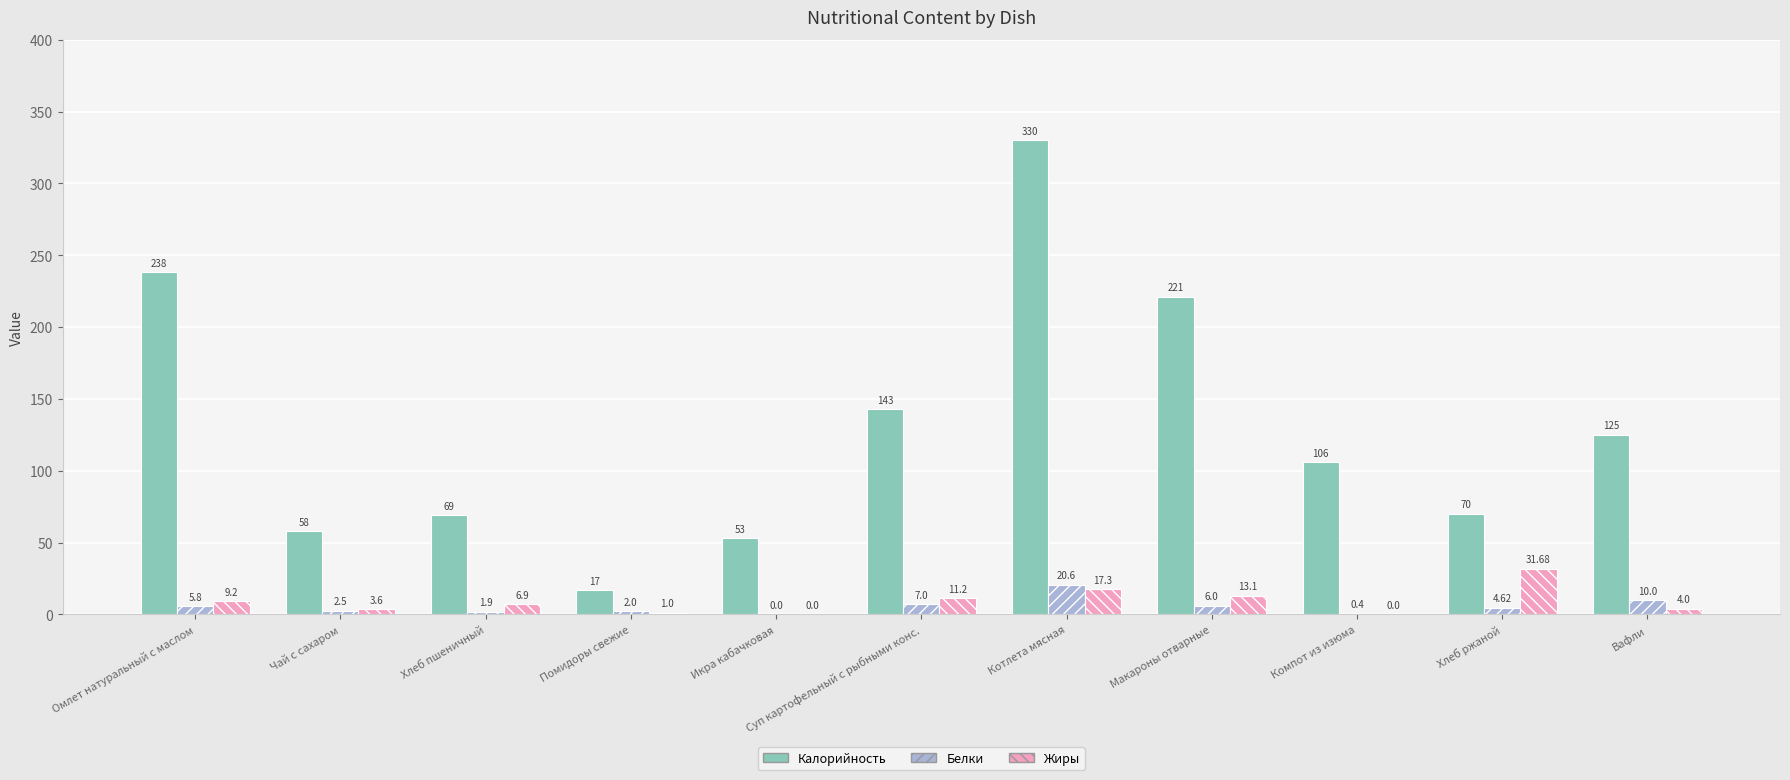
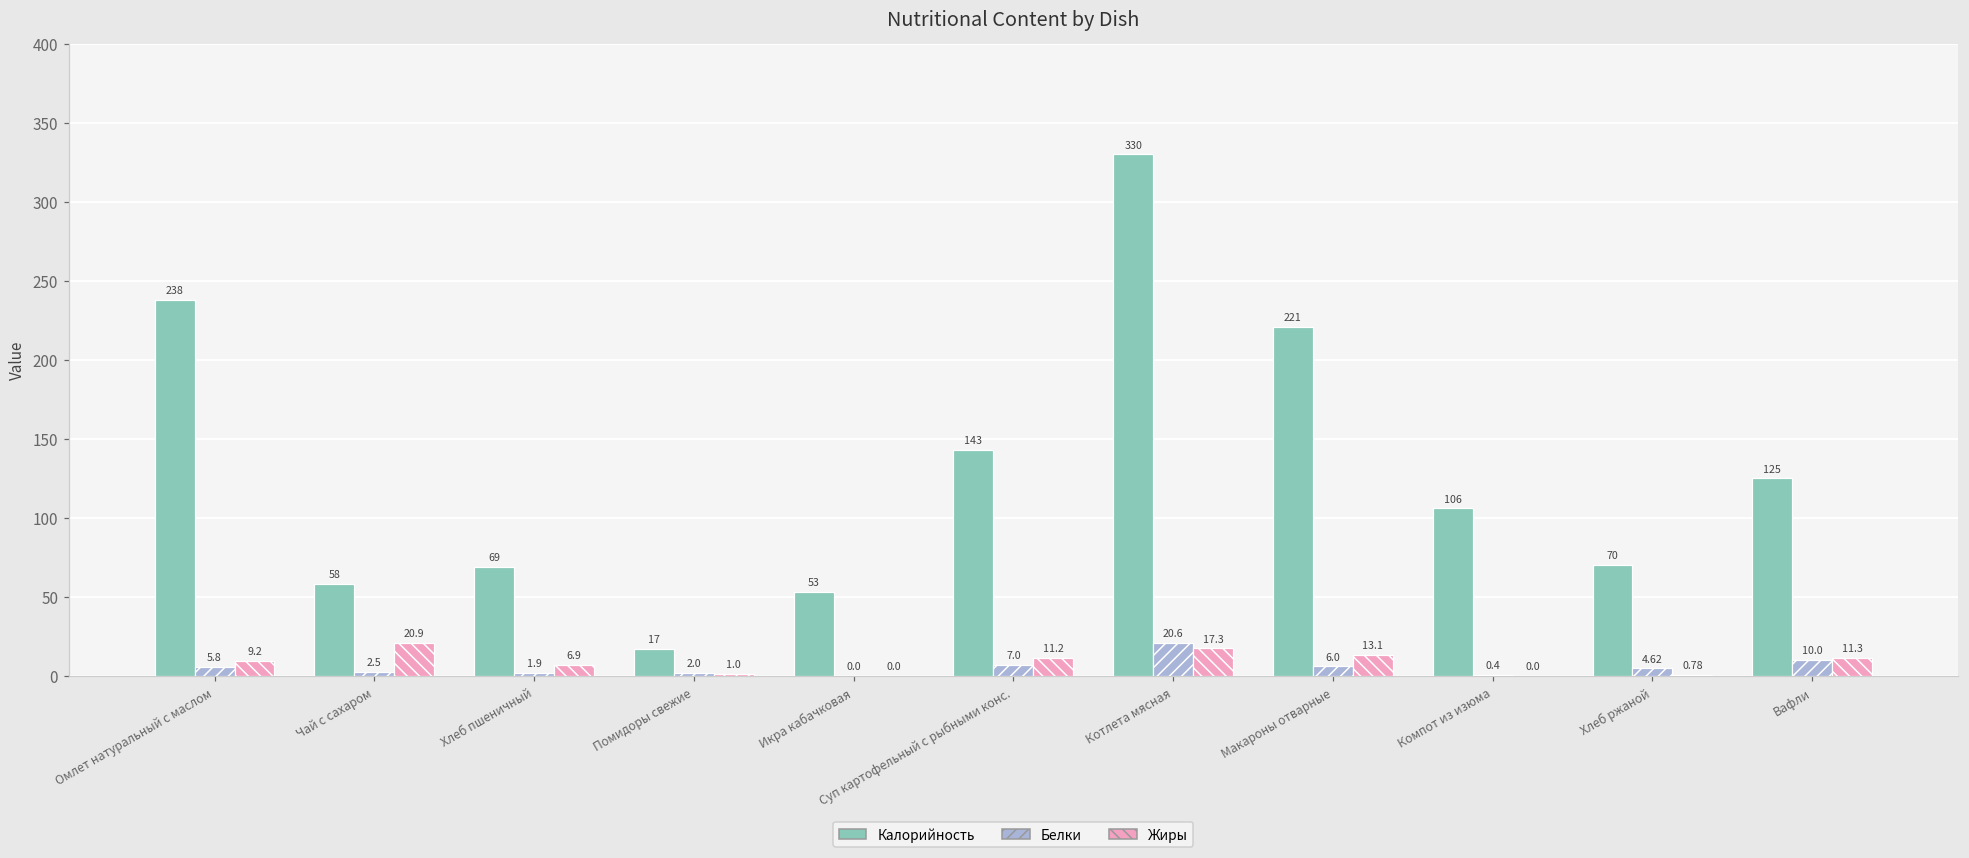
  {
    "Жиры": {
      "Омлет натуральный с маслом": 9.2,
-     "Чай с сахаром": 3.6,
+     "Чай с сахаром": 20.9,
      "Хлеб пшеничный": 6.9,
      "Помидоры свежие": 1.0,
      "Икра кабачковая": 0.0,
      "Суп картофельный с рыбными конс.": 11.2,
      "Котлета мясная": 17.3,
      "Макароны отварные": 13.1,
      "Компот из изюма": 0.0,
-     "Хлеб ржаной": 31.68,
-     "Вафли": 4.0
+     "Хлеб ржаной": 0.78,
+     "Вафли": 11.3
    }
  }
